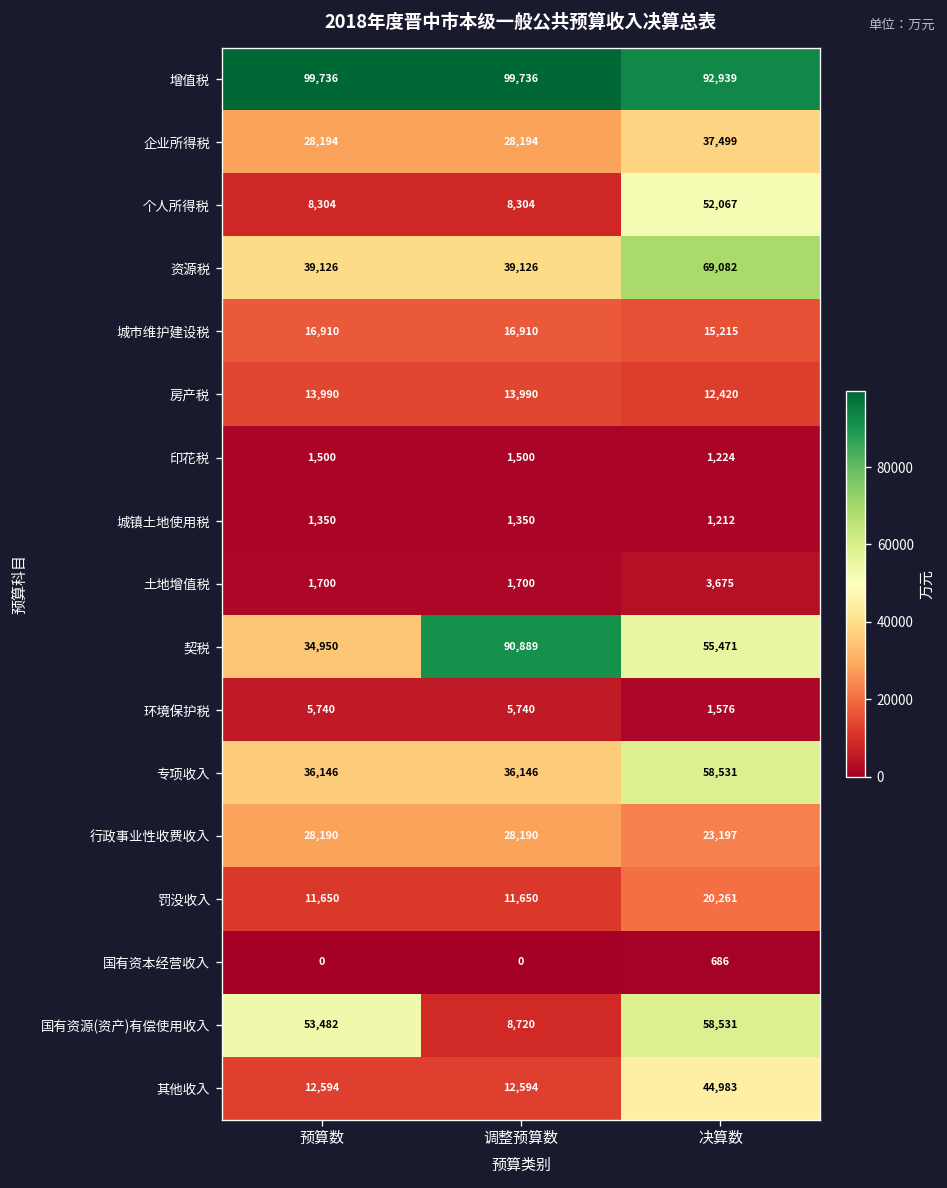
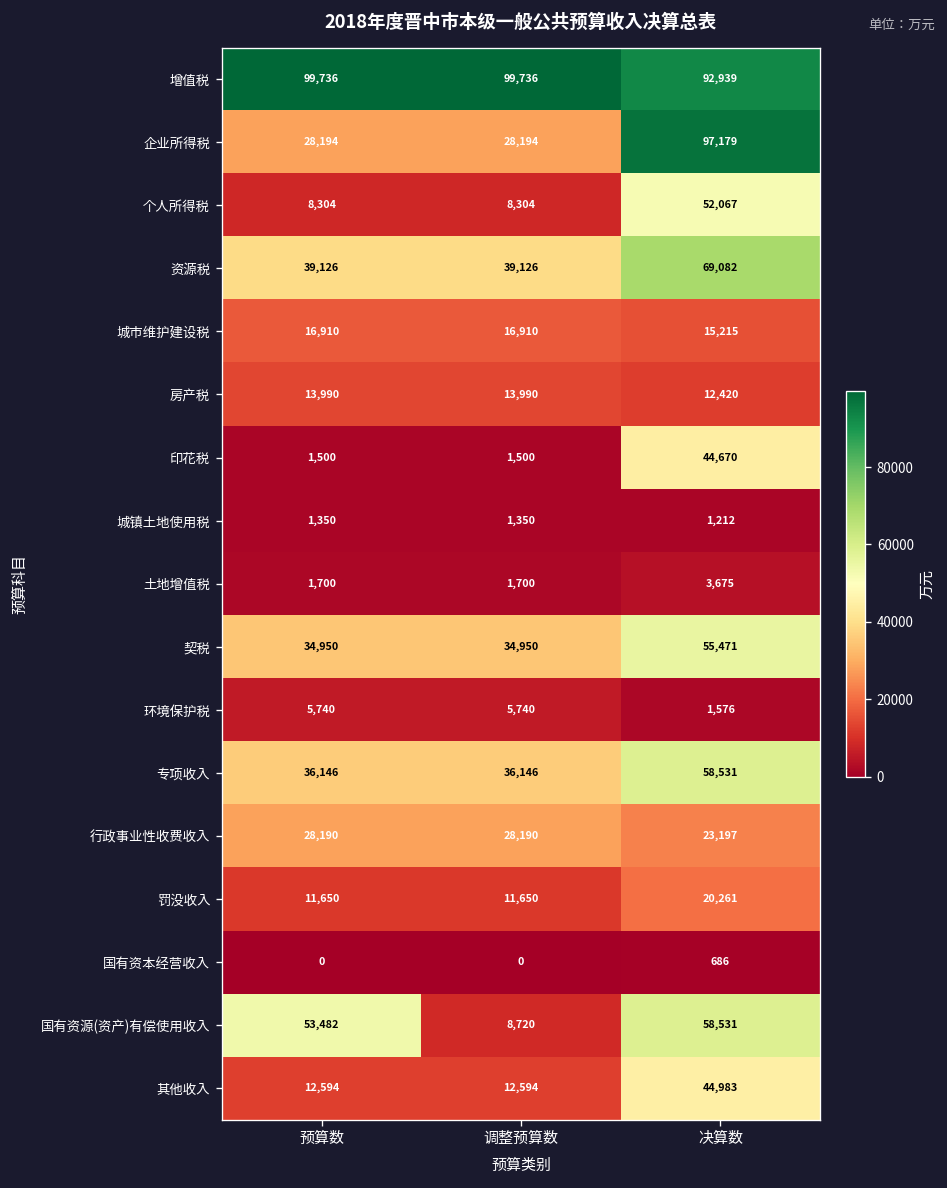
  {
    "增值税": {
      "预算数": "99,736",
      "调整预算数": "99,736",
      "决算数": "92,939"
    },
    "企业所得税": {
      "预算数": "28,194",
      "调整预算数": "28,194",
-     "决算数": "37,499"
+     "决算数": "97,179"
    },
    "个人所得税": {
      "预算数": "8,304",
      "调整预算数": "8,304",
      "决算数": "52,067"
    },
    "资源税": {
      "预算数": "39,126",
      "调整预算数": "39,126",
      "决算数": "69,082"
    },
    "城市维护建设税": {
      "预算数": "16,910",
      "调整预算数": "16,910",
      "决算数": "15,215"
    },
    "房产税": {
      "预算数": "13,990",
      "调整预算数": "13,990",
      "决算数": "12,420"
    },
    "印花税": {
      "预算数": "1,500",
      "调整预算数": "1,500",
-     "决算数": "1,224"
+     "决算数": "44,670"
    },
    "城镇土地使用税": {
      "预算数": "1,350",
      "调整预算数": "1,350",
      "决算数": "1,212"
    },
    "土地增值税": {
      "预算数": "1,700",
      "调整预算数": "1,700",
      "决算数": "3,675"
    },
    "契税": {
      "预算数": "34,950",
-     "调整预算数": "90,889",
+     "调整预算数": "34,950",
      "决算数": "55,471"
    },
    "环境保护税": {
      "预算数": "5,740",
      "调整预算数": "5,740",
      "决算数": "1,576"
    },
    "专项收入": {
      "预算数": "36,146",
      "调整预算数": "36,146",
      "决算数": "58,531"
    },
    "行政事业性收费收入": {
      "预算数": "28,190",
      "调整预算数": "28,190",
      "决算数": "23,197"
    },
    "罚没收入": {
      "预算数": "11,650",
      "调整预算数": "11,650",
      "决算数": "20,261"
    },
    "国有资本经营收入": {
      "预算数": "0",
      "调整预算数": "0",
      "决算数": "686"
    },
    "国有资源(资产)有偿使用收入": {
      "预算数": "53,482",
      "调整预算数": "8,720",
      "决算数": "58,531"
    },
    "其他收入": {
      "预算数": "12,594",
      "调整预算数": "12,594",
      "决算数": "44,983"
    }
  }
